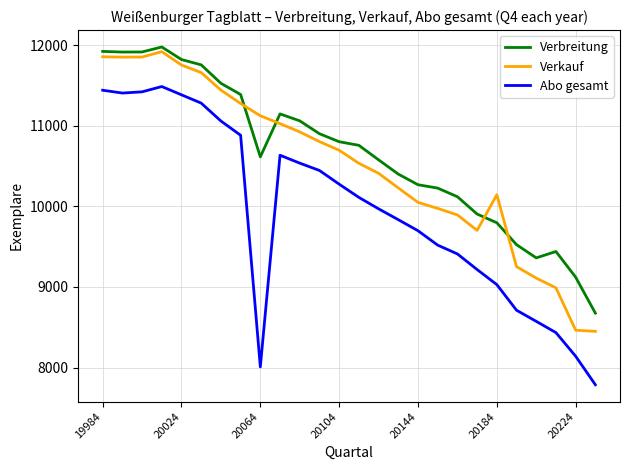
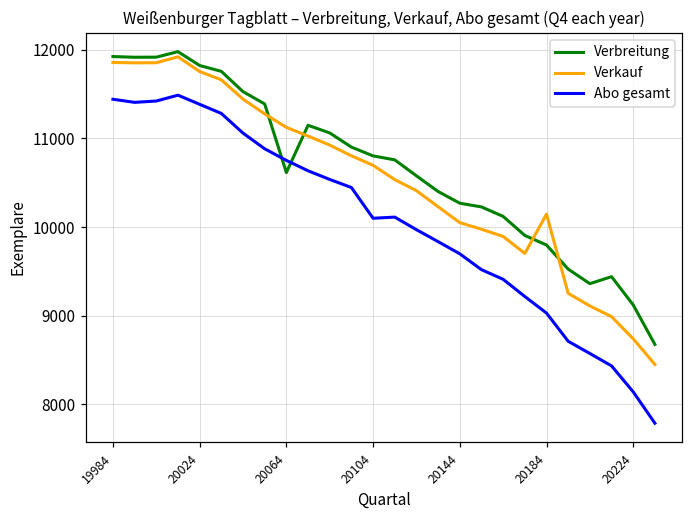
  {
    "Verbreitung": {
      "19984": 11900,
      "20024": 11800,
      "20064": 10600,
      "20104": 10800,
      "20144": 10300,
      "20184": 9800,
      "20224": 9100
    },
    "Verkauf": {
      "19984": 11900,
      "20024": 11800,
      "20064": 11100,
      "20104": 10700,
      "20144": 10100,
      "20184": 10100,
-     "20224": 8500
+     "20224": 8700
    },
    "Abo gesamt": {
      "19984": 11400,
      "20024": 11400,
-     "20064": 8000,
-     "20104": 10300,
+     "20064": 10800,
+     "20104": 10100,
      "20144": 9700,
      "20184": 9000,
      "20224": 8100
    }
  }
